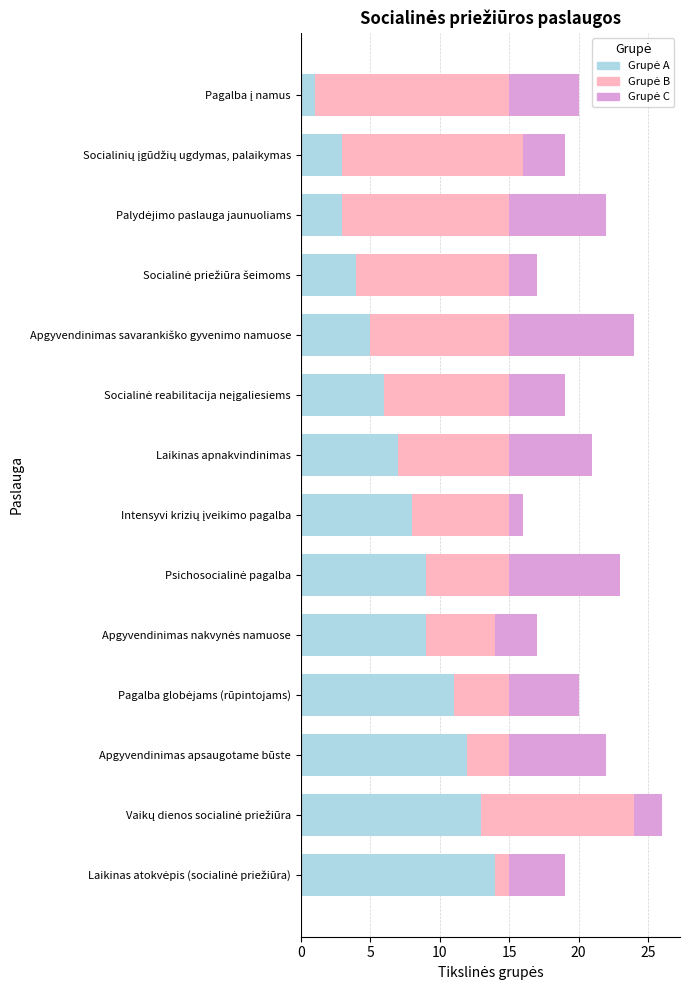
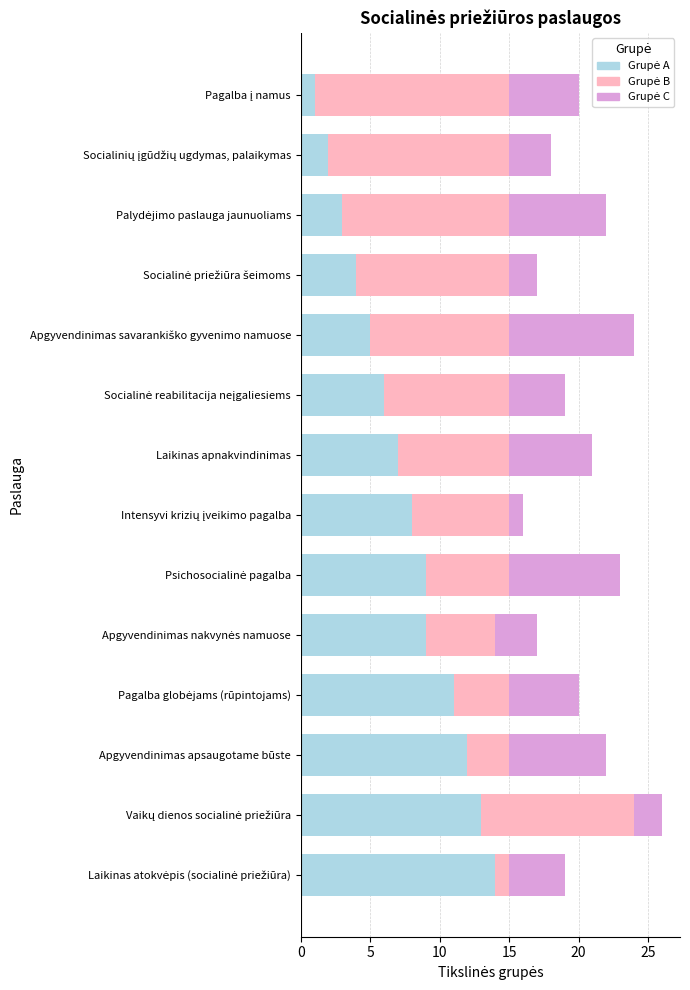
  {
    "Grupė A": {
      "Pagalba į namus": 1,
-     "Socialinių įgūdžių ugdymas, palaikymas": 3,
+     "Socialinių įgūdžių ugdymas, palaikymas": 2,
      "Palydėjimo paslauga jaunuoliams": 3,
      "Socialinė priežiūra šeimoms": 4,
      "Apgyvendinimas savarankiško gyvenimo namuose": 5,
      "Socialinė reabilitacija neįgaliesiems": 6,
      "Laikinas apnakvindinimas": 7,
      "Intensyvi krizių įveikimo pagalba": 8,
      "Psichosocialinė pagalba": 9,
      "Apgyvendinimas nakvynės namuose": 9,
      "Pagalba globėjams (rūpintojams)": 11,
      "Apgyvendinimas apsaugotame būste": 12,
      "Vaikų dienos socialinė priežiūra": 13,
      "Laikinas atokvėpis (socialinė priežiūra)": 14
    }
  }
